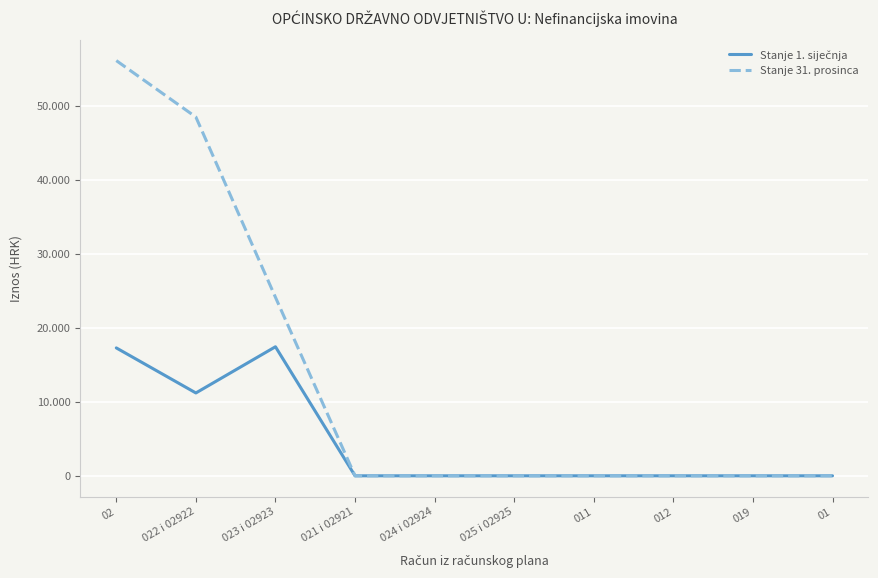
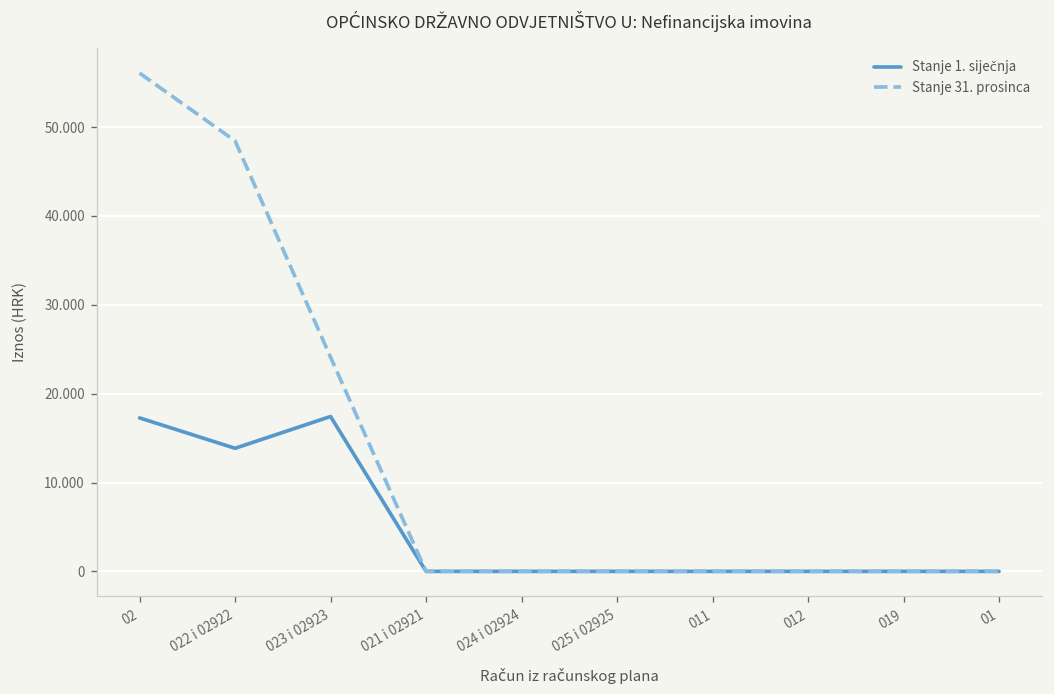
  {
    "Stanje 1. siječnja": {
      "02": 17,
-     "022 i 02922": 11,
+     "022 i 02922": 14,
      "023 i 02923": 17
    },
    "Stanje 31. prosinca": {
      "02": 56,
      "022 i 02922": 48,
      "023 i 02923": 24
    }
  }
